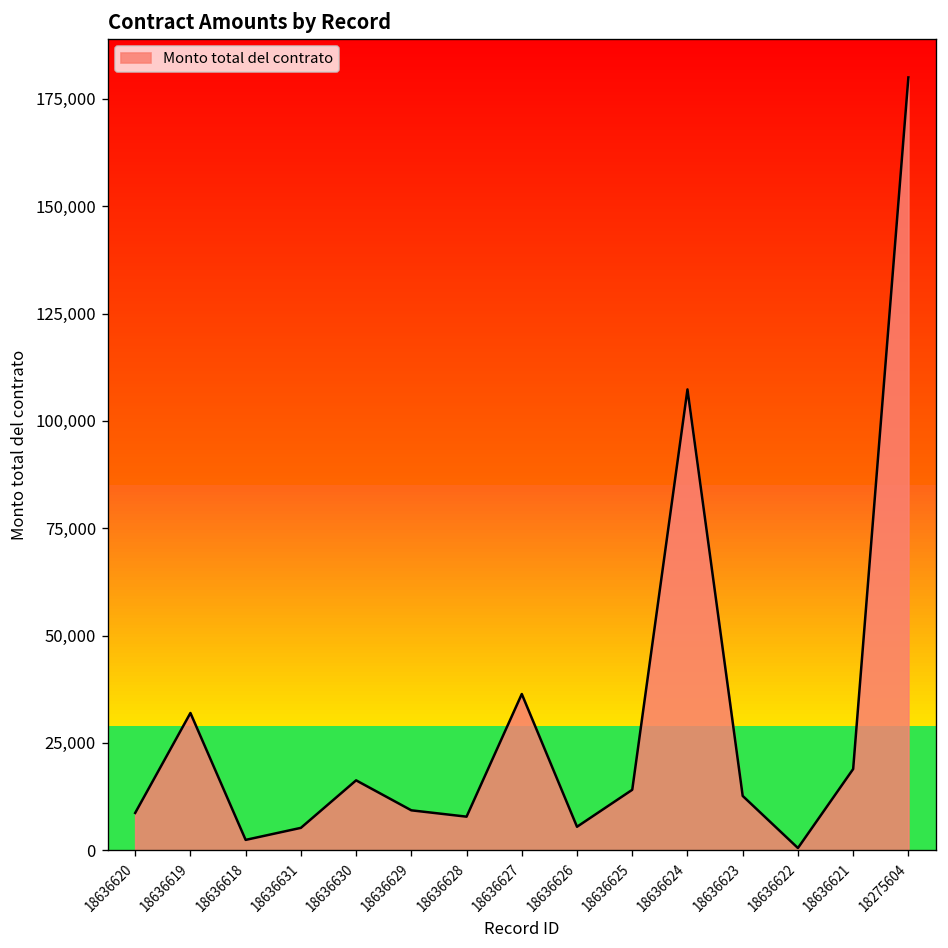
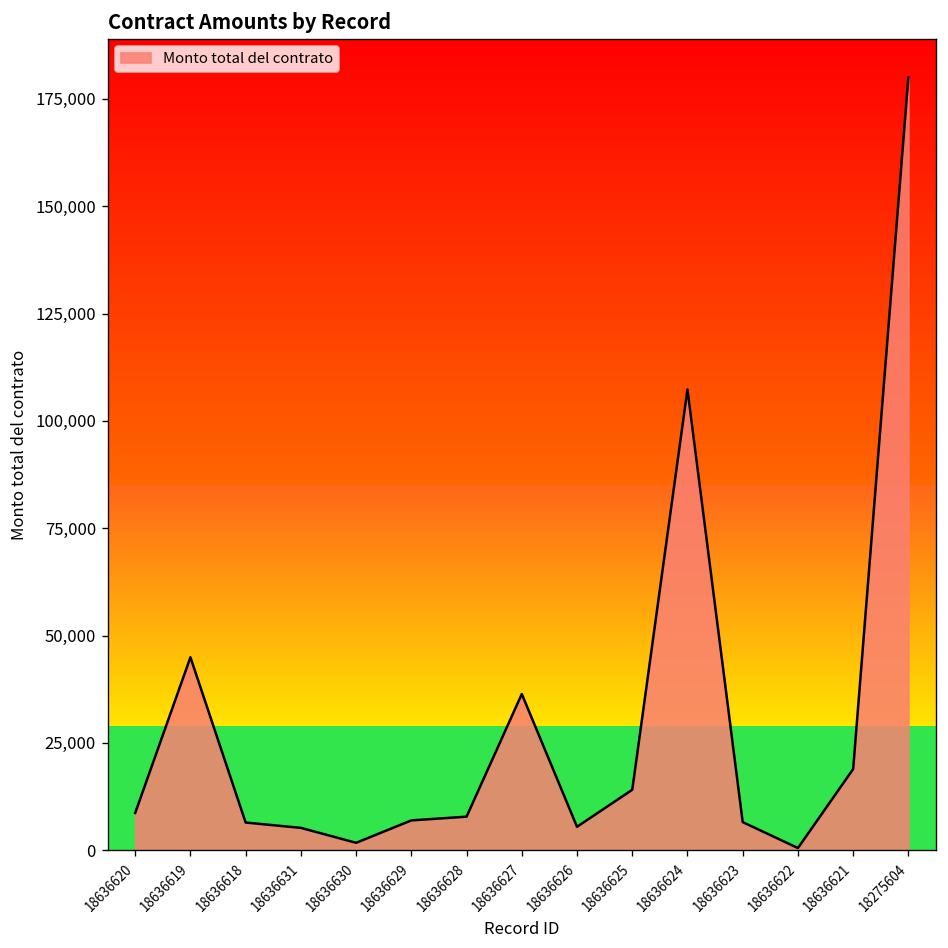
  {
    "18636620": "9,000",
-   "18636619": "32,000",
-   "18636618": "2,000",
+   "18636619": "45,000",
+   "18636618": "6,000",
    "18636631": "5,000",
-   "18636630": "16,000",
-   "18636629": "9,000",
+   "18636630": "2,000",
+   "18636629": "7,000",
    "18636628": "8,000",
    "18636627": "36,000",
    "18636626": "5,000",
    "18636625": "14,000",
    "18636624": "107,000",
-   "18636623": "13,000",
+   "18636623": "7,000",
    "18636622": "1,000",
    "18636621": "19,000",
    "18275604": "180,000"
  }
